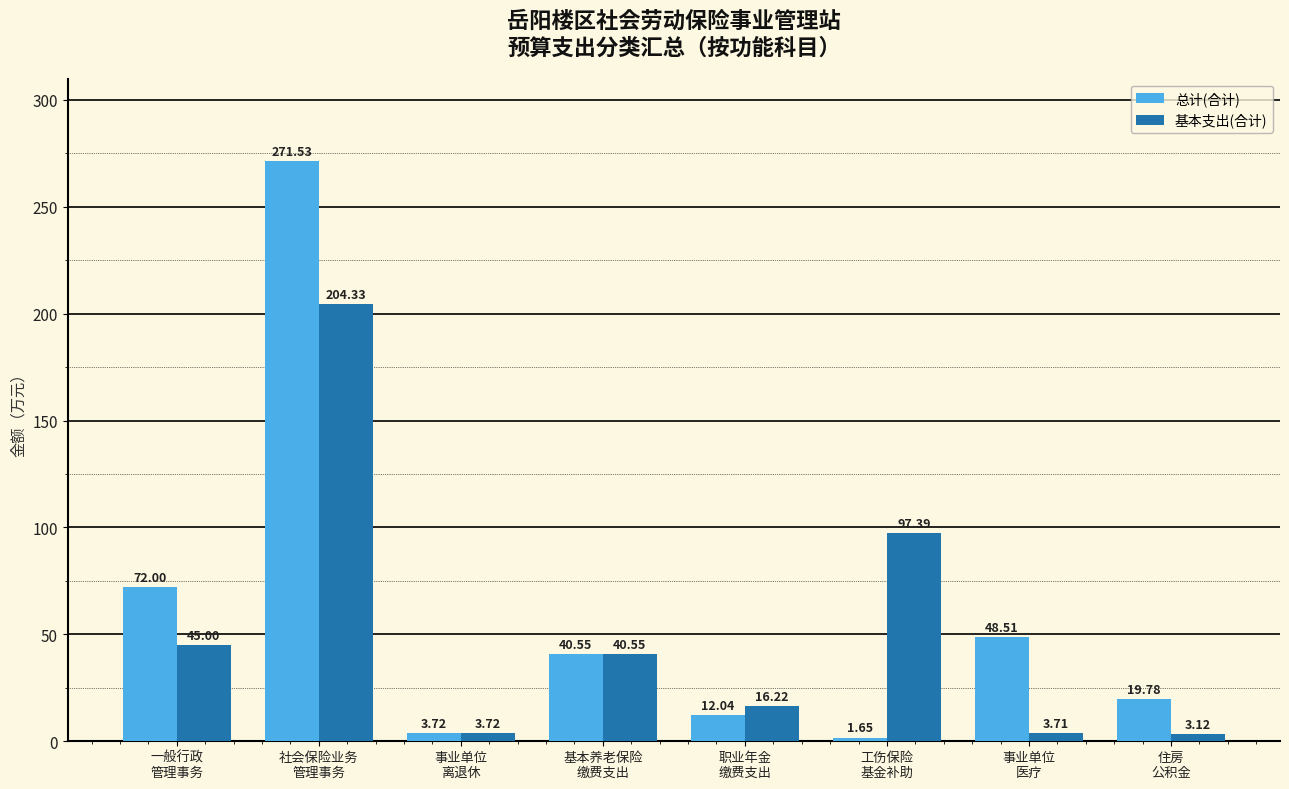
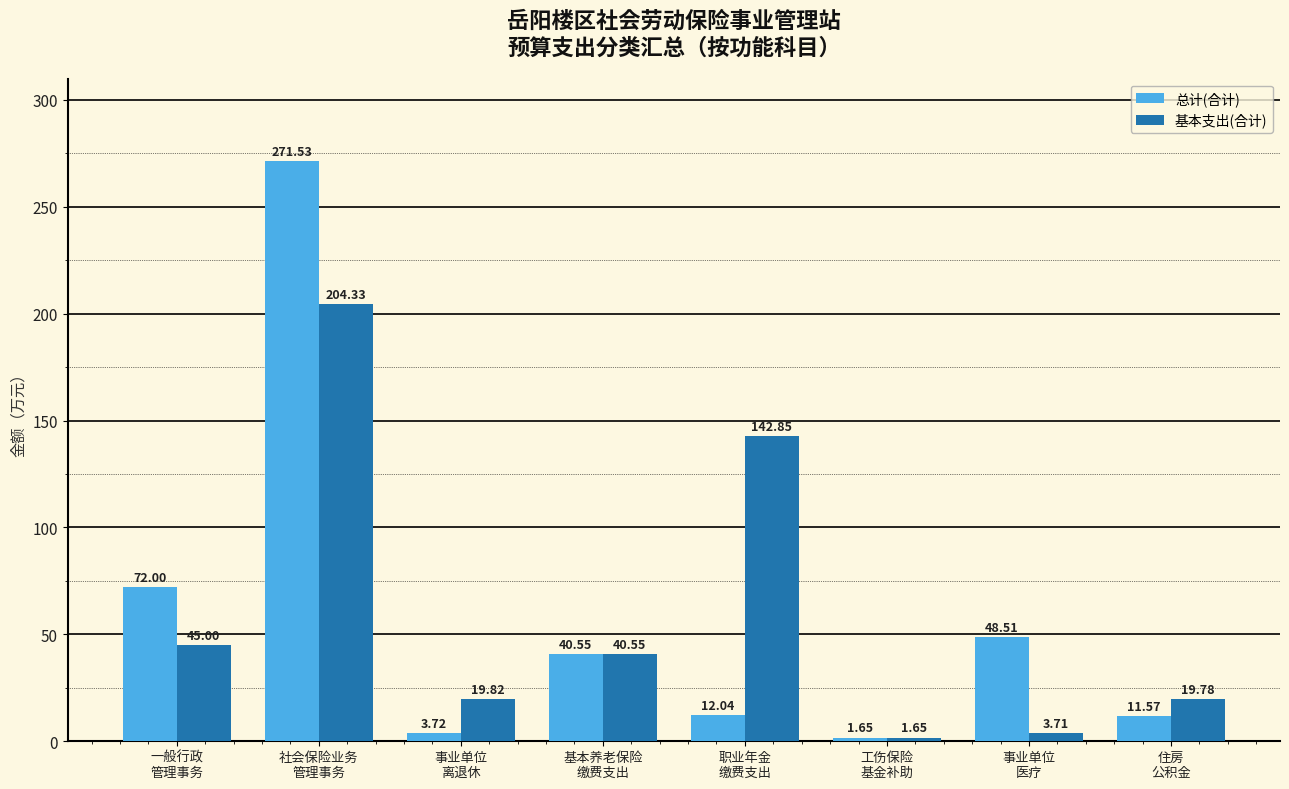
  {
    "总计(合计)": {
      "一般行政 管理事务": 72.00,
      "社会保险业务 管理事务": 271.53,
      "事业单位 离退休": 3.72,
      "基本养老保险 缴费支出": 40.55,
      "职业年金 缴费支出": 12.04,
      "工伤保险 基金补助": 1.65,
      "事业单位 医疗": 48.51,
-     "住房 公积金": 19.78
+     "住房 公积金": 11.57
    },
    "基本支出(合计)": {
      "一般行政 管理事务": 45.00,
      "社会保险业务 管理事务": 204.33,
-     "事业单位 离退休": 3.72,
+     "事业单位 离退休": 19.82,
      "基本养老保险 缴费支出": 40.55,
-     "职业年金 缴费支出": 16.22,
-     "工伤保险 基金补助": 97.39,
+     "职业年金 缴费支出": 142.85,
+     "工伤保险 基金补助": 1.65,
      "事业单位 医疗": 3.71,
-     "住房 公积金": 3.12
+     "住房 公积金": 19.78
    }
  }
